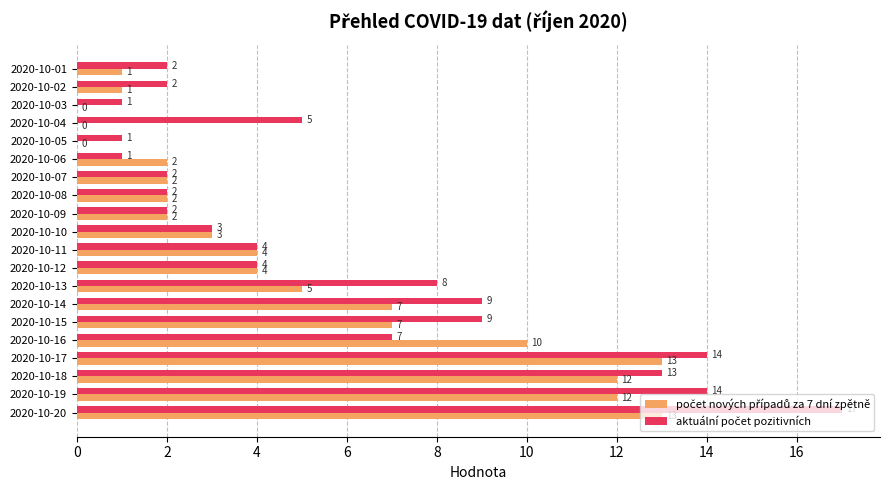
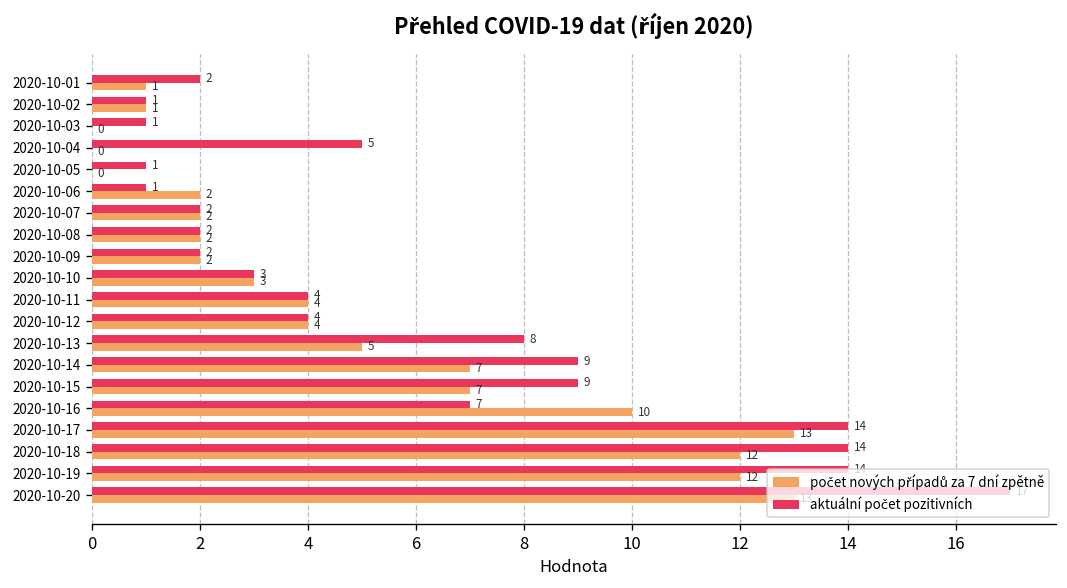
  {
    "počet nových případů za 7 dní zpětně": {
      "2020-10-01": 1,
      "2020-10-02": 1,
      "2020-10-03": 0,
      "2020-10-04": 0,
      "2020-10-05": 0,
      "2020-10-06": 2,
      "2020-10-13": 5,
      "2020-10-14": 7,
      "2020-10-15": 7,
      "2020-10-16": 10,
      "2020-10-17": 13,
      "2020-10-18": 12,
      "2020-10-19": 12
    },
    "aktuální počet pozitivních": {
      "2020-10-01": 2,
-     "2020-10-02": 2,
+     "2020-10-02": 1,
      "2020-10-03": 1,
      "2020-10-04": 5,
      "2020-10-05": 1,
      "2020-10-06": 1,
      "2020-10-13": 8,
      "2020-10-14": 9,
      "2020-10-15": 9,
      "2020-10-16": 7,
      "2020-10-17": 14,
-     "2020-10-18": 13
+     "2020-10-18": 14
    }
  }
